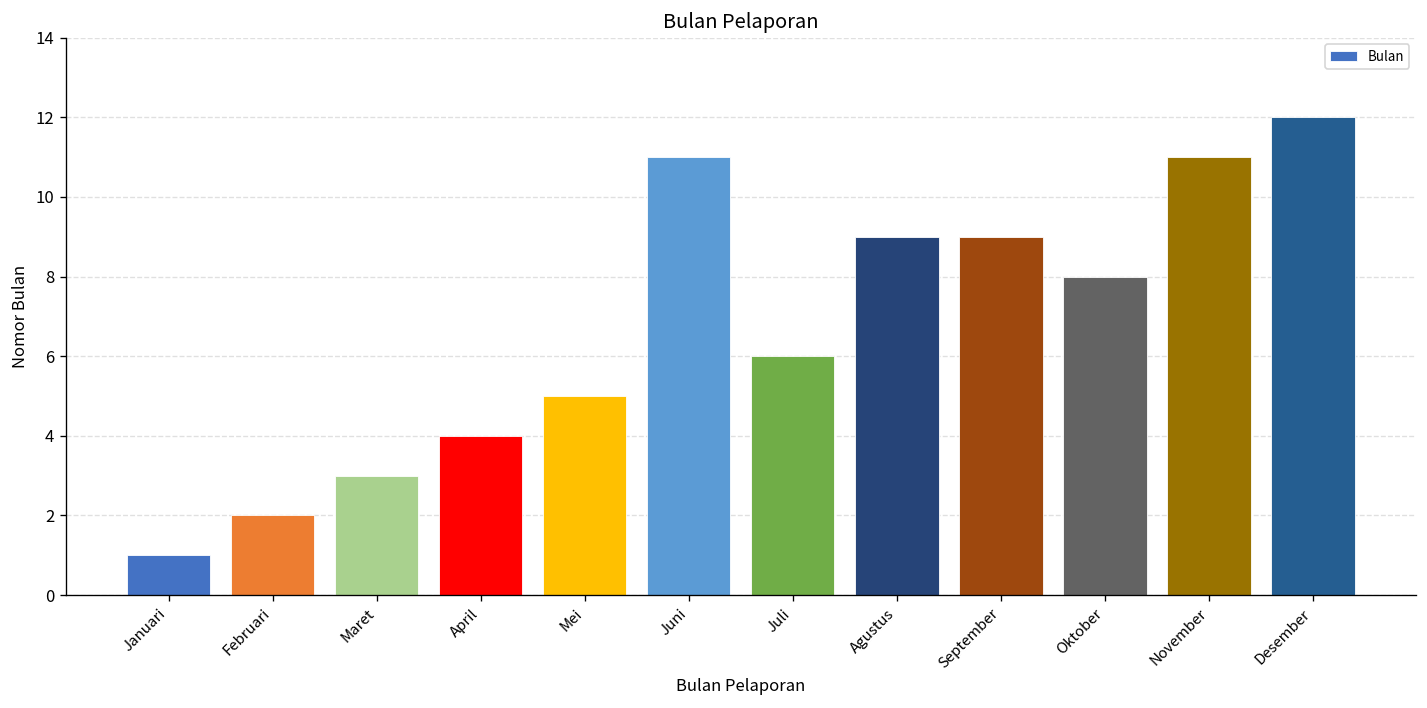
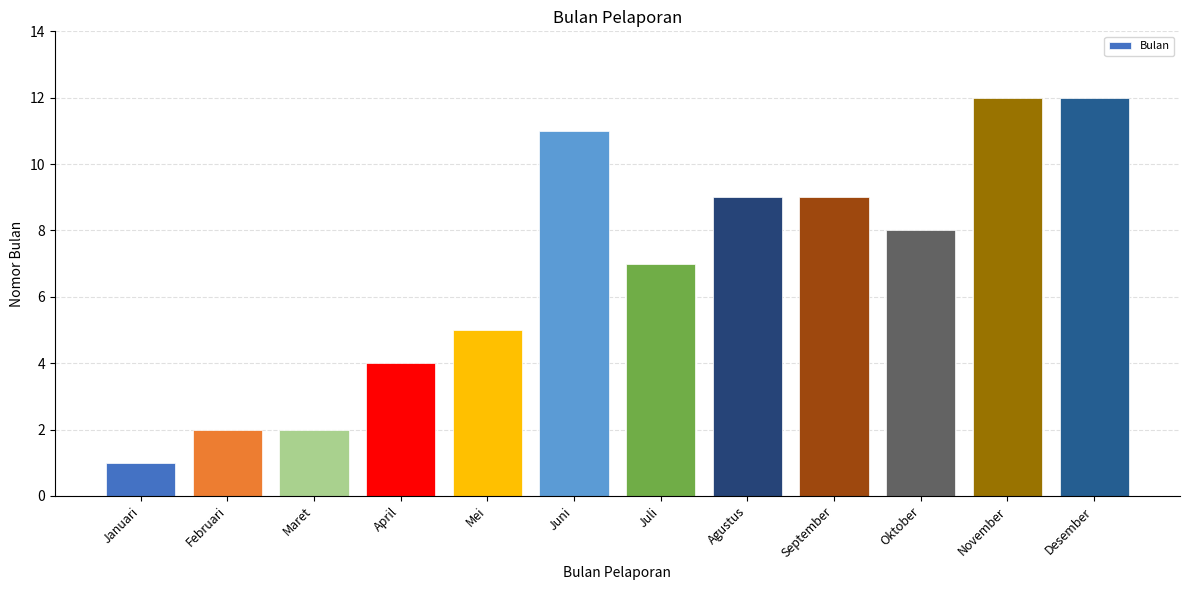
  {
    "Januari": 1,
    "Februari": 2,
-   "Maret": 3,
+   "Maret": 2,
    "April": 4,
    "Mei": 5,
    "Juni": 11,
-   "Juli": 6,
+   "Juli": 7,
    "Agustus": 9,
    "September": 9,
    "Oktober": 8,
-   "November": 11,
+   "November": 12,
    "Desember": 12
  }
